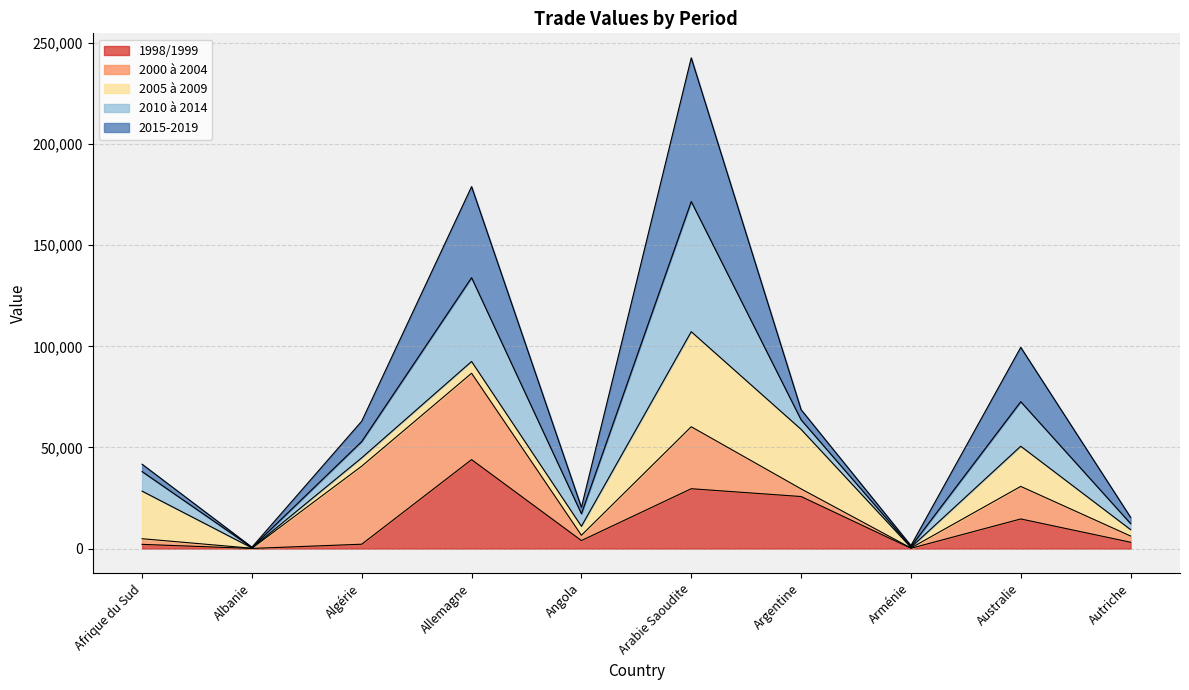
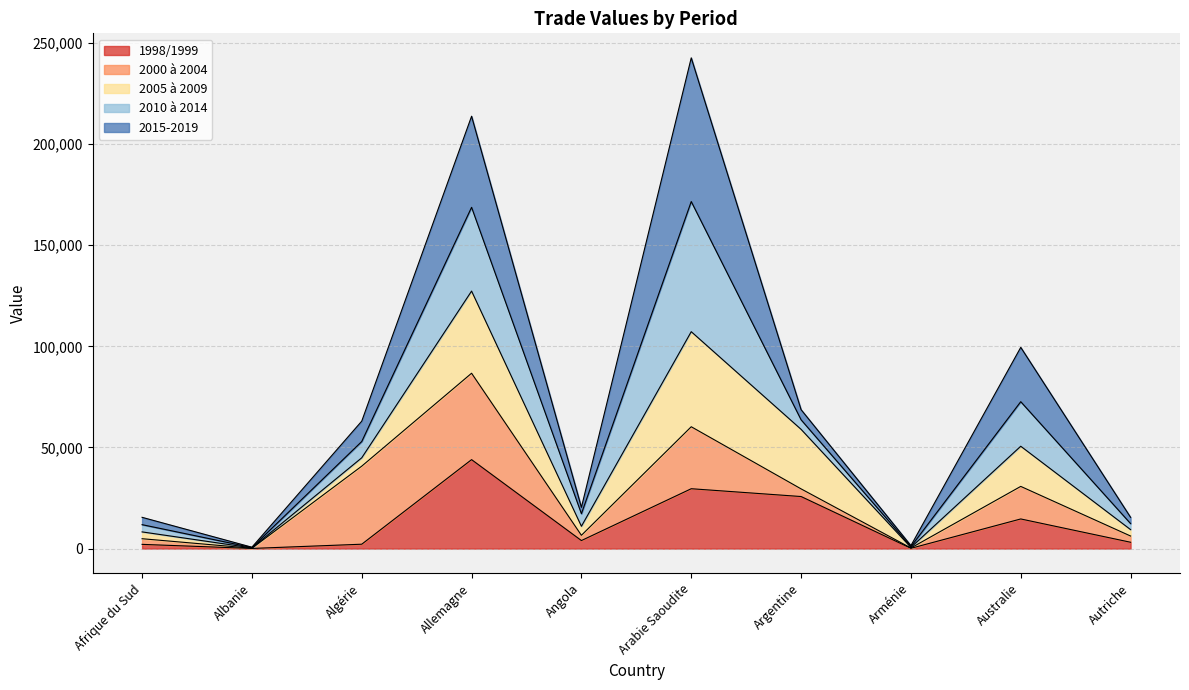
  {
    "1998/1999": {
      "Afrique du Sud": "2,000",
      "Algérie": "2,000",
      "Allemagne": "44,000",
      "Angola": "4,000",
      "Arabie Saoudite": "30,000",
      "Argentine": "26,000",
      "Australie": "15,000",
      "Autriche": "3,000"
    },
    "2000 à 2004": {
      "Afrique du Sud": "3,000",
      "Algérie": "39,000",
      "Allemagne": "43,000",
      "Angola": "3,000",
      "Arabie Saoudite": "31,000",
      "Argentine": "4,000",
      "Australie": "16,000",
      "Autriche": "3,000"
    },
    "2005 à 2009": {
-     "Afrique du Sud": "24,000",
+     "Afrique du Sud": "3,000",
      "Algérie": "4,000",
-     "Allemagne": "6,000",
+     "Allemagne": "41,000",
      "Angola": "4,000",
      "Arabie Saoudite": "47,000",
      "Argentine": "29,000",
      "Australie": "20,000",
      "Autriche": "3,000"
    },
    "2010 à 2014": {
-     "Afrique du Sud": "10,000",
+     "Afrique du Sud": "4,000",
      "Algérie": "8,000",
      "Allemagne": "41,000",
      "Angola": "6,000",
      "Arabie Saoudite": "64,000",
      "Argentine": "5,000",
      "Australie": "22,000",
      "Autriche": "3,000"
    },
    "2015-2019": {
      "Afrique du Sud": "4,000",
      "Algérie": "10,000",
      "Allemagne": "45,000",
      "Angola": "3,000",
      "Arabie Saoudite": "71,000",
      "Argentine": "5,000",
      "Australie": "27,000",
      "Autriche": "3,000"
    }
  }
